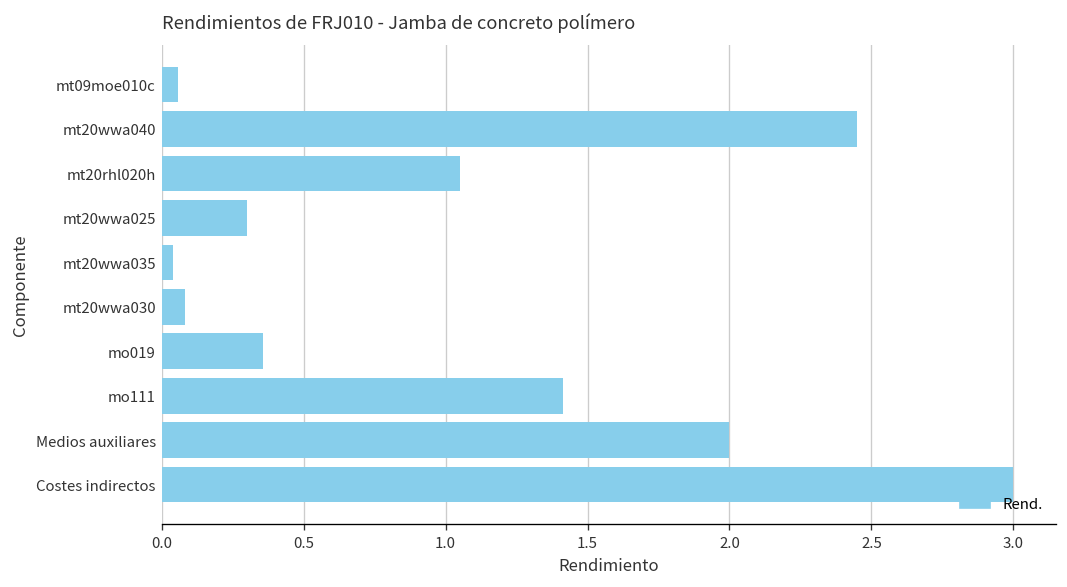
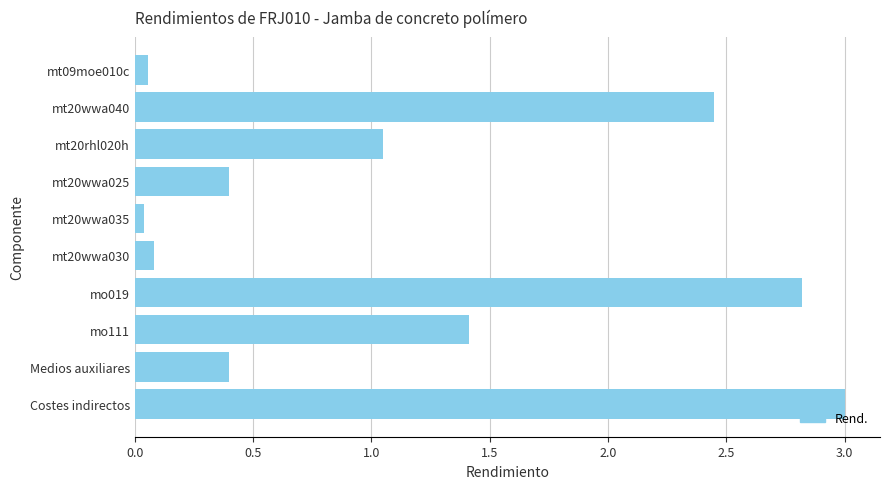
  {
    "mt09moe010c": 0.06,
    "mt20wwa040": 2.45,
    "mt20rhl020h": 1.05,
-   "mt20wwa025": 0.3,
+   "mt20wwa025": 0.4,
    "mt20wwa035": 0.04,
    "mt20wwa030": 0.08,
-   "mo019": 0.36,
+   "mo019": 2.82,
    "mo111": 1.41,
-   "Medios auxiliares": 2.0,
+   "Medios auxiliares": 0.4,
    "Costes indirectos": 3.00
  }
